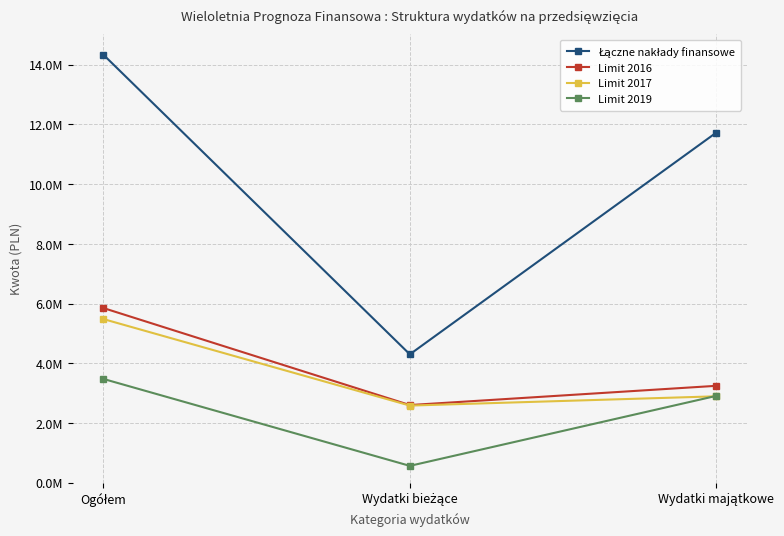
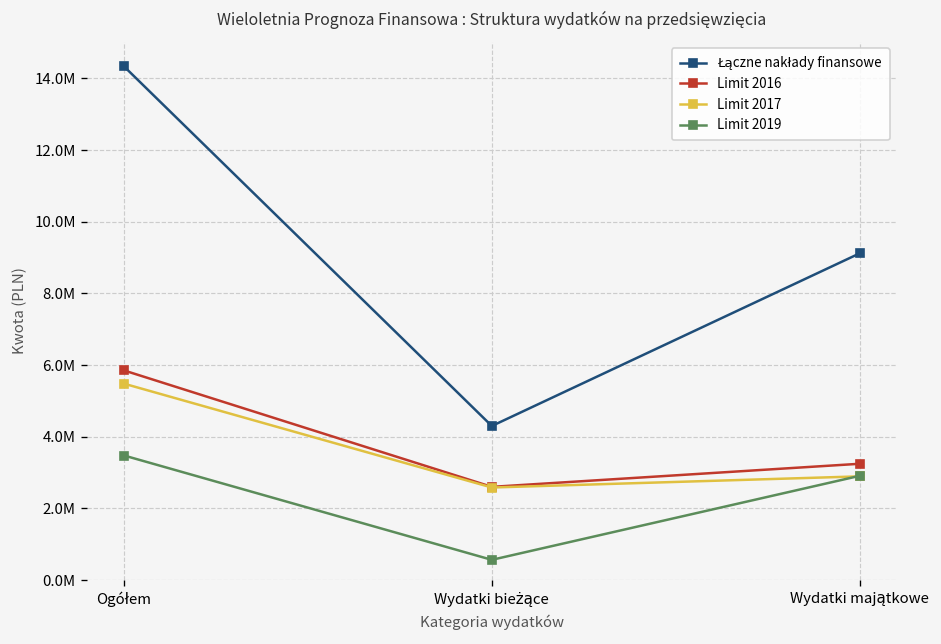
  {
    "Łączne nakłady finansowe": {
      "Ogółem": 14300000,
      "Wydatki bieżące": 4300000,
-     "Wydatki majątkowe": 11700000
+     "Wydatki majątkowe": 9100000
    },
    "Limit 2016": {
      "Ogółem": 5900000,
      "Wydatki majątkowe": 3200000
    },
    "Limit 2017": {
      "Ogółem": 5500000
    },
    "Limit 2019": {
      "Ogółem": 3500000,
      "Wydatki bieżące": 600000
    }
  }
